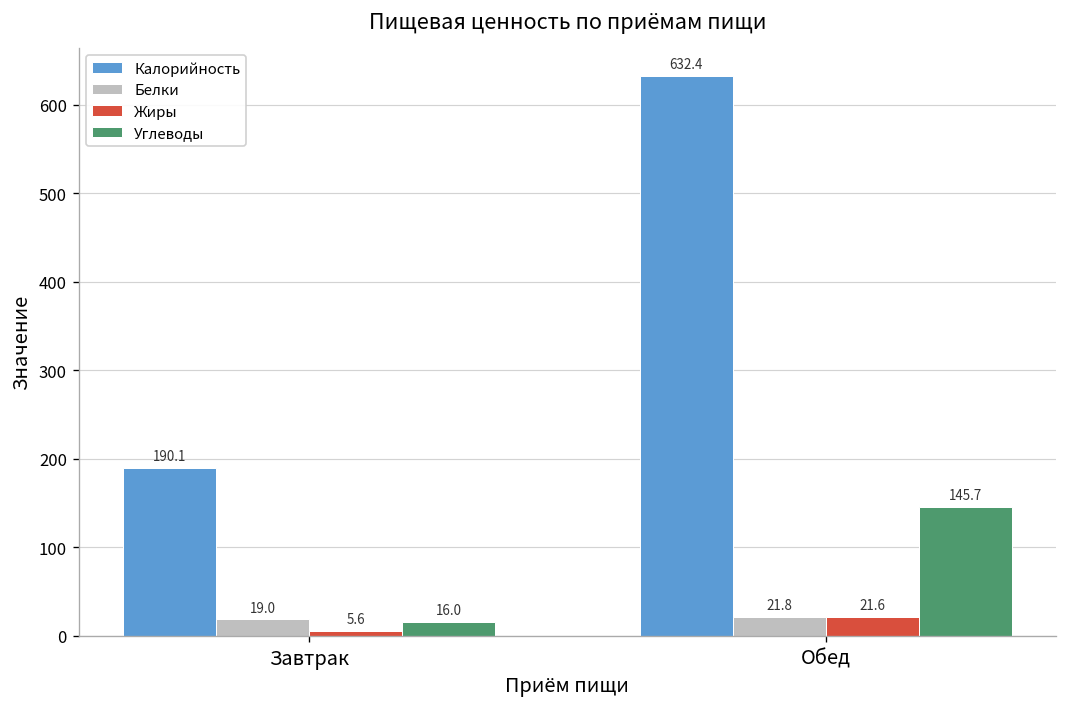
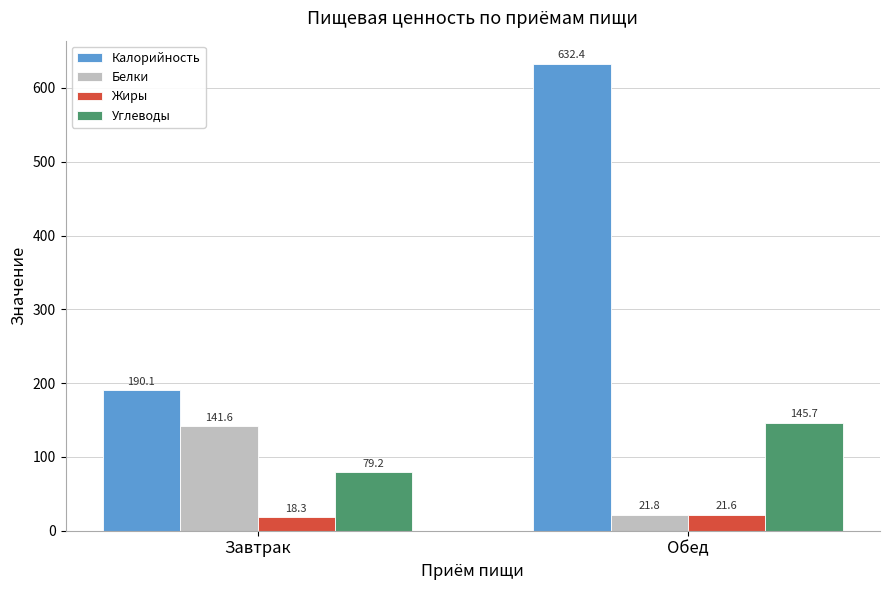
  {
    "Калорийность": {
      "Завтрак": 190.1,
      "Обед": 632.4
    },
    "Белки": {
-     "Завтрак": 19.0,
+     "Завтрак": 141.6,
      "Обед": 21.8
    },
    "Жиры": {
-     "Завтрак": 5.6,
+     "Завтрак": 18.3,
      "Обед": 21.6
    },
    "Углеводы": {
-     "Завтрак": 16.0,
+     "Завтрак": 79.2,
      "Обед": 145.7
    }
  }
